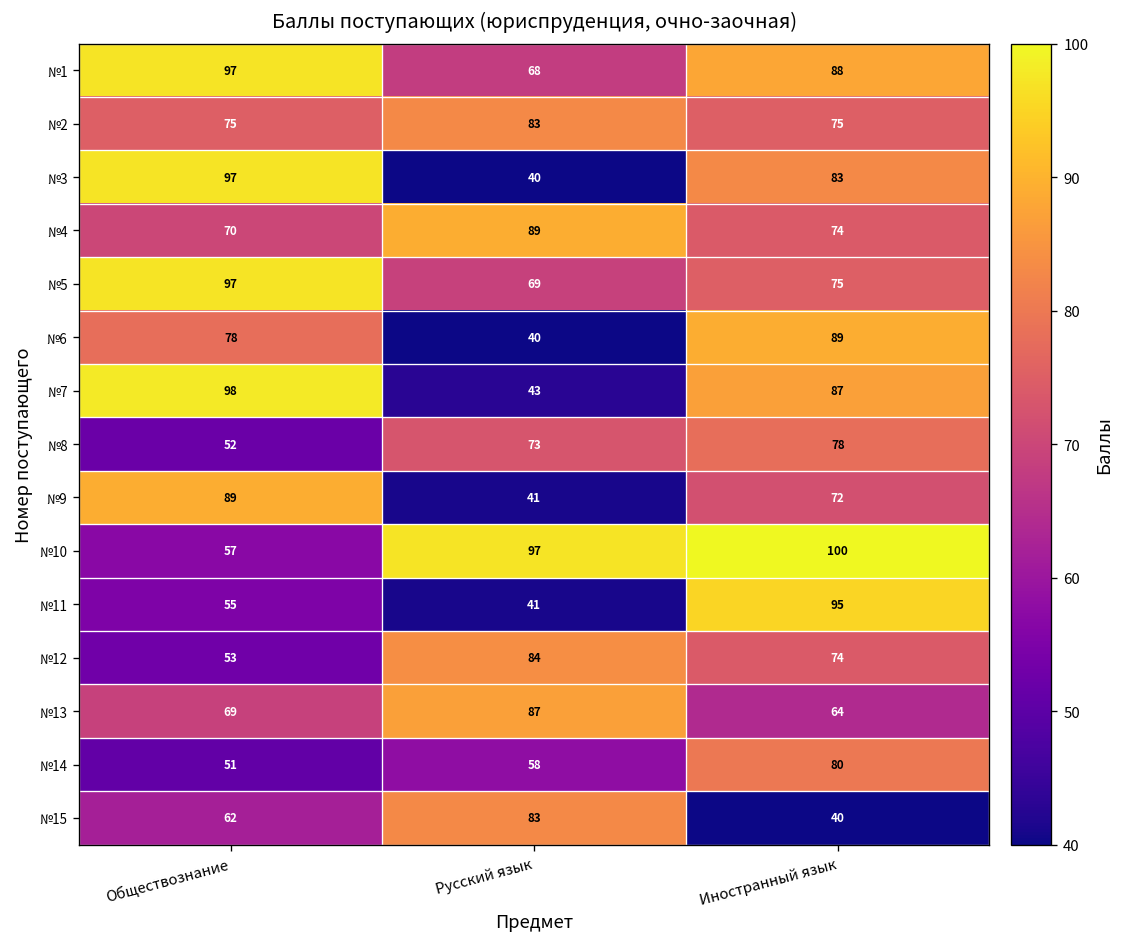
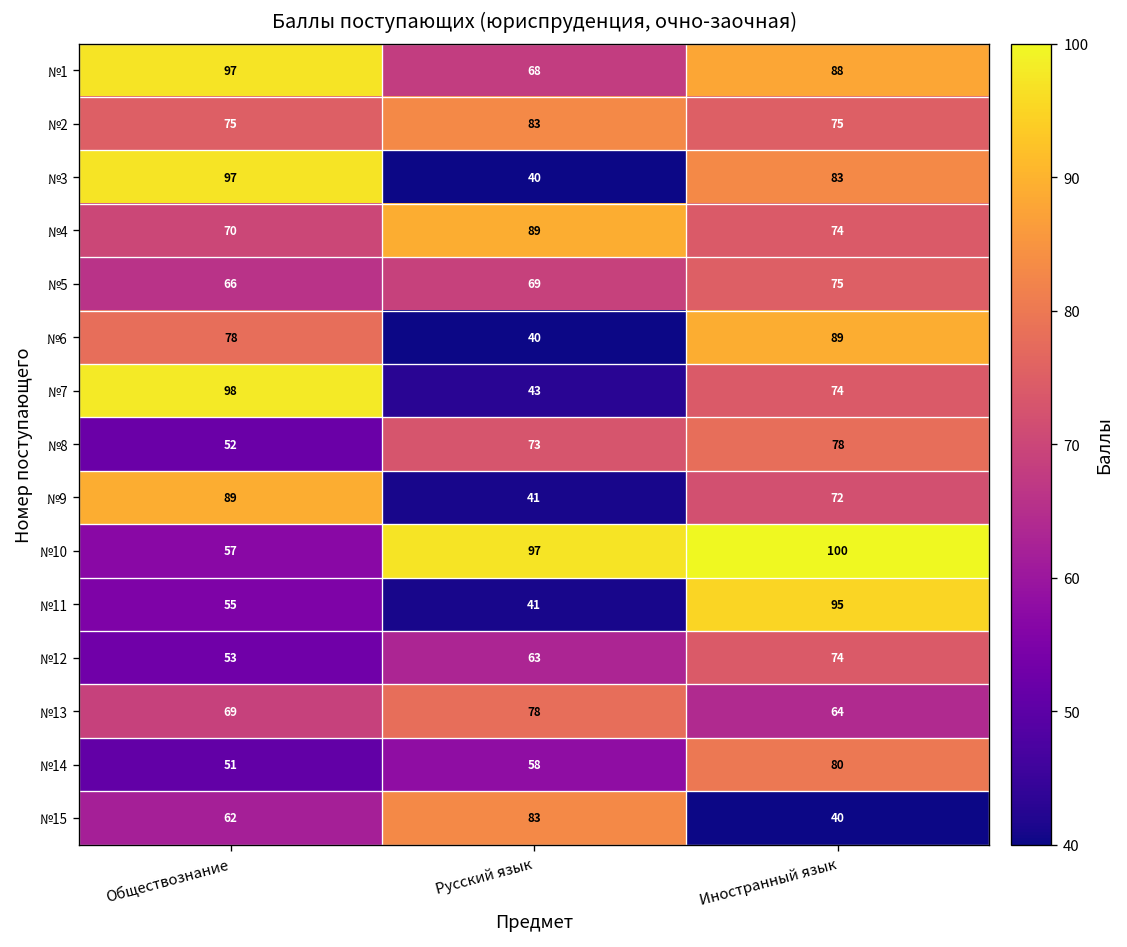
  {
    "№1": {
      "Обществознание": 97,
      "Русский язык": 68,
      "Иностранный язык": 88
    },
    "№2": {
      "Обществознание": 75,
      "Русский язык": 83,
      "Иностранный язык": 75
    },
    "№3": {
      "Обществознание": 97,
      "Русский язык": 40,
      "Иностранный язык": 83
    },
    "№4": {
      "Обществознание": 70,
      "Русский язык": 89,
      "Иностранный язык": 74
    },
    "№5": {
-     "Обществознание": 97,
+     "Обществознание": 66,
      "Русский язык": 69,
      "Иностранный язык": 75
    },
    "№6": {
      "Обществознание": 78,
      "Русский язык": 40,
      "Иностранный язык": 89
    },
    "№7": {
      "Обществознание": 98,
      "Русский язык": 43,
-     "Иностранный язык": 87
+     "Иностранный язык": 74
    },
    "№8": {
      "Обществознание": 52,
      "Русский язык": 73,
      "Иностранный язык": 78
    },
    "№9": {
      "Обществознание": 89,
      "Русский язык": 41,
      "Иностранный язык": 72
    },
    "№10": {
      "Обществознание": 57,
      "Русский язык": 97,
      "Иностранный язык": 100
    },
    "№11": {
      "Обществознание": 55,
      "Русский язык": 41,
      "Иностранный язык": 95
    },
    "№12": {
      "Обществознание": 53,
-     "Русский язык": 84,
+     "Русский язык": 63,
      "Иностранный язык": 74
    },
    "№13": {
      "Обществознание": 69,
-     "Русский язык": 87,
+     "Русский язык": 78,
      "Иностранный язык": 64
    },
    "№14": {
      "Обществознание": 51,
      "Русский язык": 58,
      "Иностранный язык": 80
    },
    "№15": {
      "Обществознание": 62,
      "Русский язык": 83,
      "Иностранный язык": 40
    }
  }
